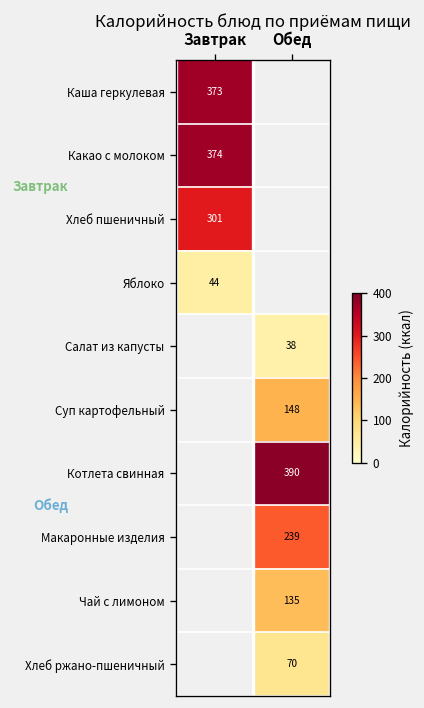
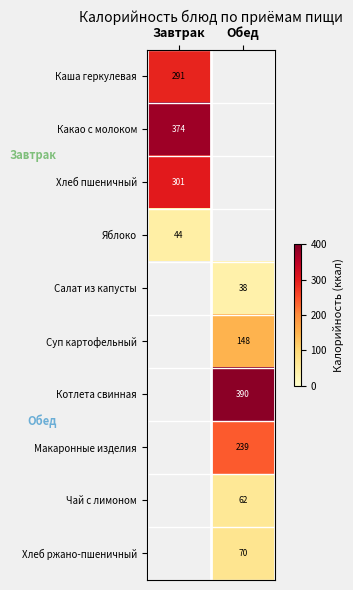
  {
    "Каша геркулевая": {
-     "Завтрак": 373
+     "Завтрак": 291
    },
    "Какао с молоком": {
      "Завтрак": 374
    },
    "Хлеб пшеничный": {
      "Завтрак": 301
    },
    "Яблоко": {
      "Завтрак": 44
    },
    "Салат из капусты": {
      "Обед": 38
    },
    "Суп картофельный": {
      "Обед": 148
    },
    "Котлета свинная": {
      "Обед": 390
    },
    "Макаронные изделия": {
      "Обед": 239
    },
    "Чай с лимоном": {
-     "Обед": 135
+     "Обед": 62
    },
    "Хлеб ржано-пшеничный": {
      "Обед": 70
    }
  }
